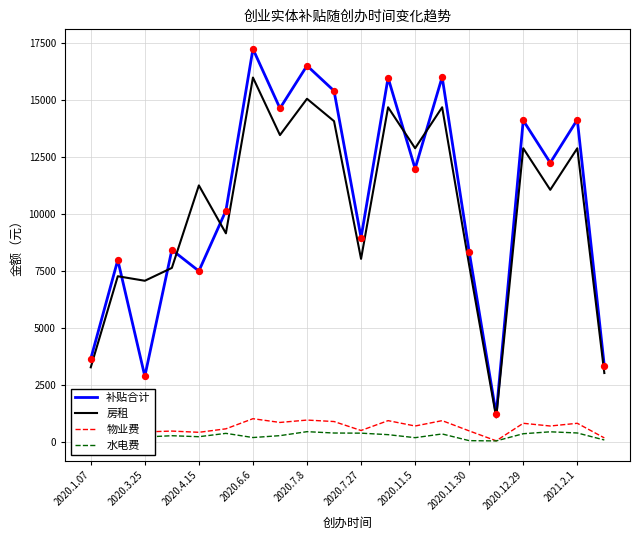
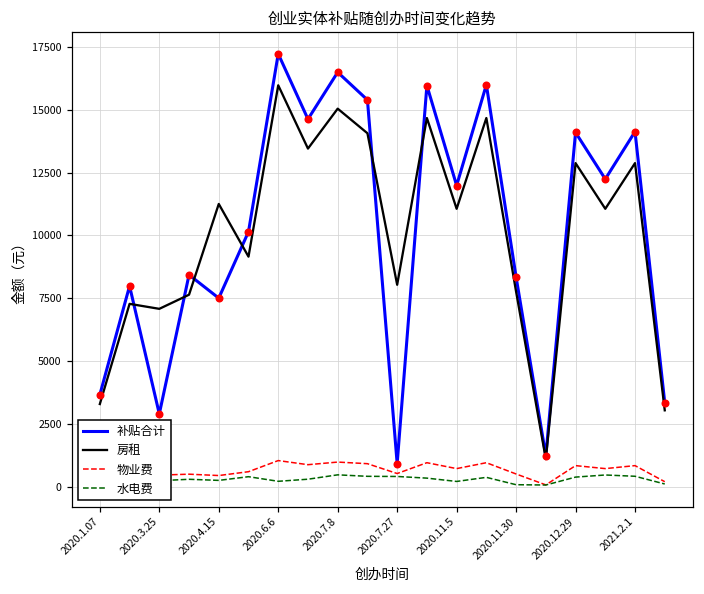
  {
    "补贴合计": {
      "2020.1.07": 3700,
      "2020.3.25": 2900,
      "2020.4.15": 7500,
      "2020.6.6": 17200,
      "2020.7.8": 16500,
-     "2020.7.27": 9000,
+     "2020.7.27": 900,
      "2020.11.5": 12000,
      "2020.11.30": 8300,
      "2020.12.29": 14100,
      "2021.2.1": 14100
    },
    "房租": {
      "2020.1.07": 3300,
      "2020.3.25": 7100,
      "2020.4.15": 11300,
      "2020.6.6": 16000,
      "2020.7.8": 15000,
      "2020.7.27": 8000,
-     "2020.11.5": 12900,
+     "2020.11.5": 11100,
      "2020.11.30": 7800,
      "2020.12.29": 12900,
      "2021.2.1": 12900
    },
    "物业费": {
      "2020.4.15": 400,
      "2020.6.6": 1000,
      "2020.7.8": 1000,
      "2020.7.27": 500,
      "2020.11.5": 700,
      "2020.11.30": 500,
      "2020.12.29": 800,
      "2021.2.1": 800
    },
    "水电费": {
      "2020.4.15": 300,
      "2020.6.6": 200,
      "2020.7.8": 500,
      "2020.7.27": 400,
      "2020.11.5": 200,
      "2020.11.30": 100,
      "2020.12.29": 400,
      "2021.2.1": 400
    }
  }
